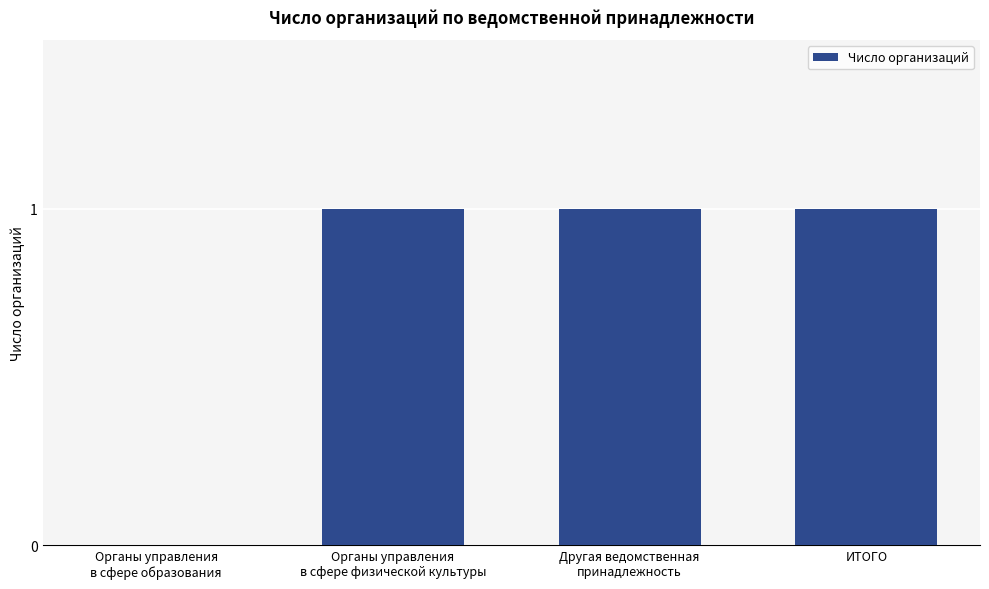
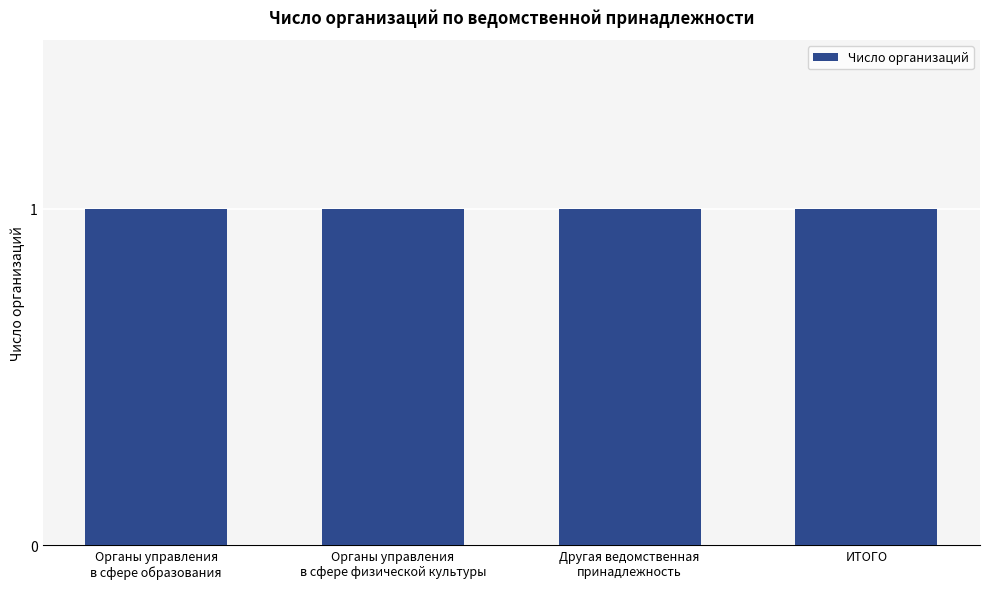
  {
-   "Органы управления в сфере образования": 0,
+   "Органы управления в сфере образования": 1,
    "Органы управления в сфере физической культуры": 1,
    "Другая ведомственная принадлежность": 1,
    "ИТОГО": 1
  }
